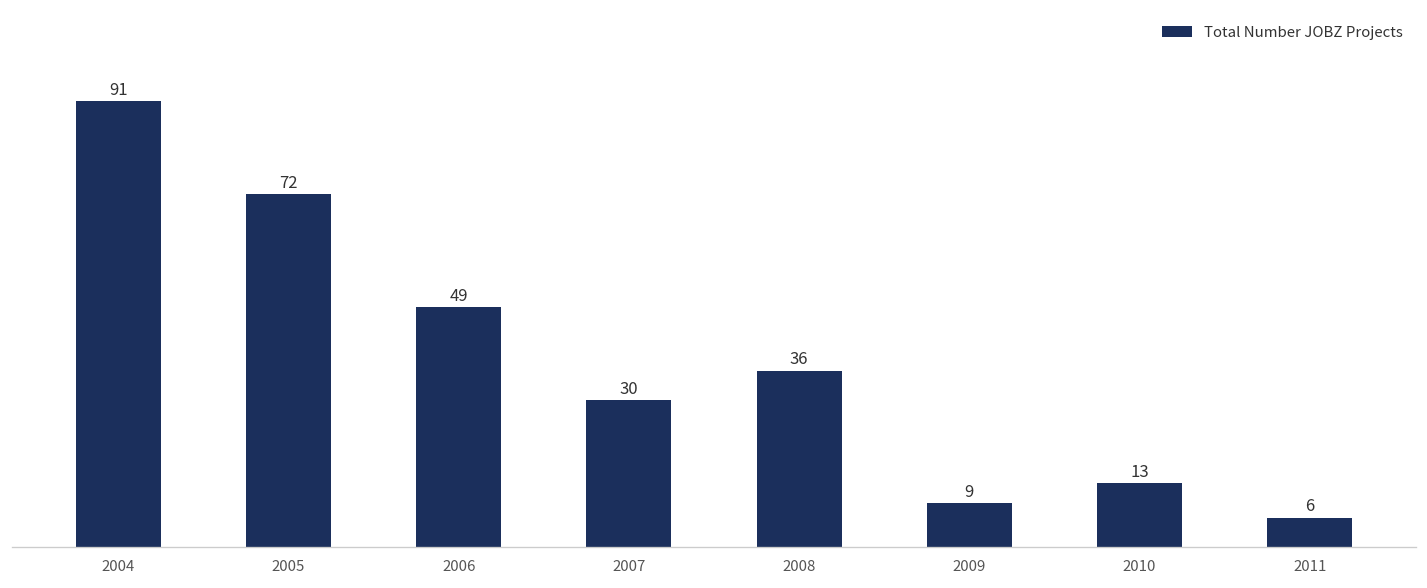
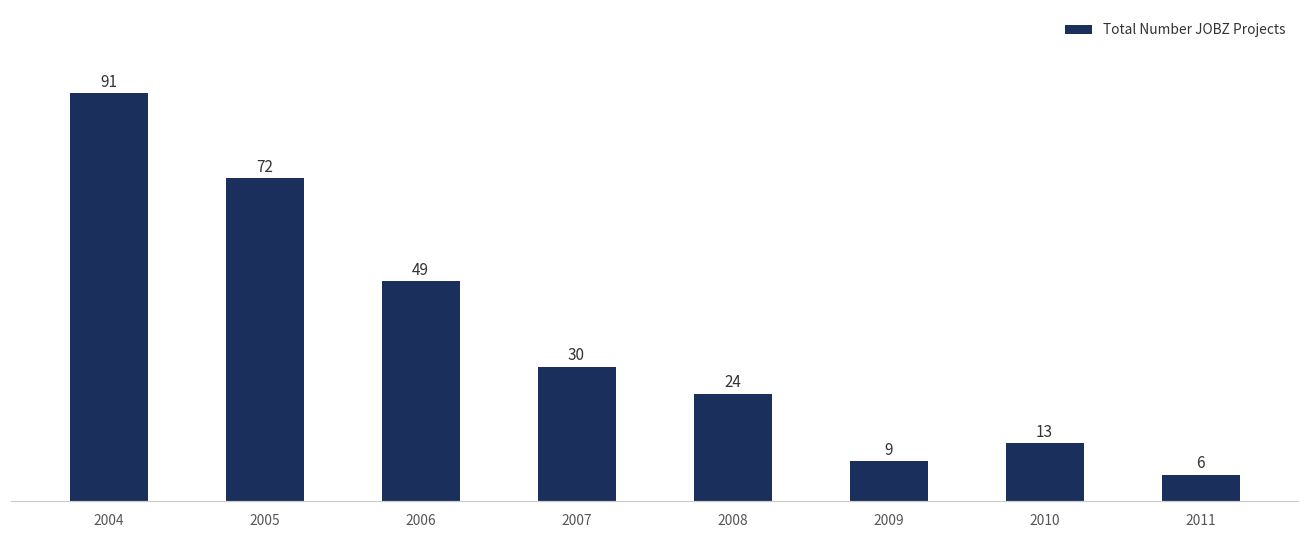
  {
    "2004": 91,
    "2005": 72,
    "2006": 49,
    "2007": 30,
-   "2008": 36,
+   "2008": 24,
    "2009": 9,
    "2010": 13,
    "2011": 6
  }
